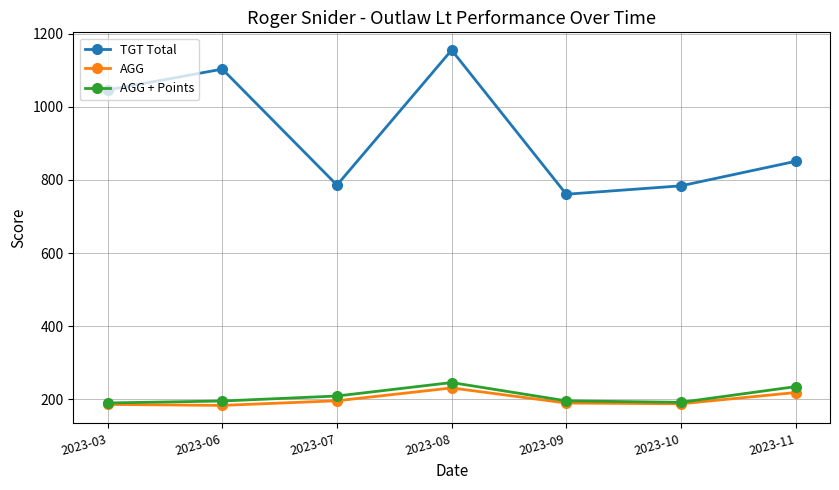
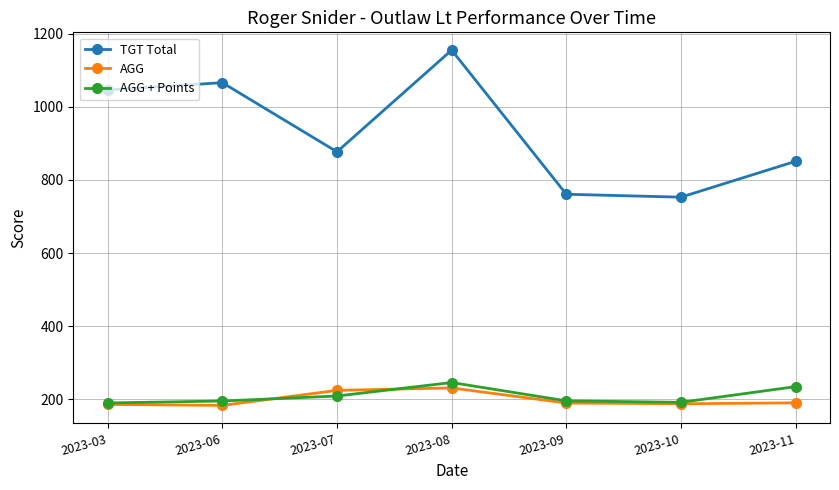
  {
    "TGT Total": {
-     "2023-06": 1100,
-     "2023-07": 790,
+     "2023-06": 1070,
+     "2023-07": 880,
      "2023-08": 1160,
      "2023-09": 760,
-     "2023-10": 780,
+     "2023-10": 750,
      "2023-11": 850
    },
    "AGG": {
      "2023-06": 180,
-     "2023-07": 200,
+     "2023-07": 220,
      "2023-08": 230,
-     "2023-11": 220
+     "2023-11": 190
    },
    "AGG + Points": {
      "2023-06": 200,
      "2023-07": 210,
      "2023-08": 250,
      "2023-11": 240
    }
  }
